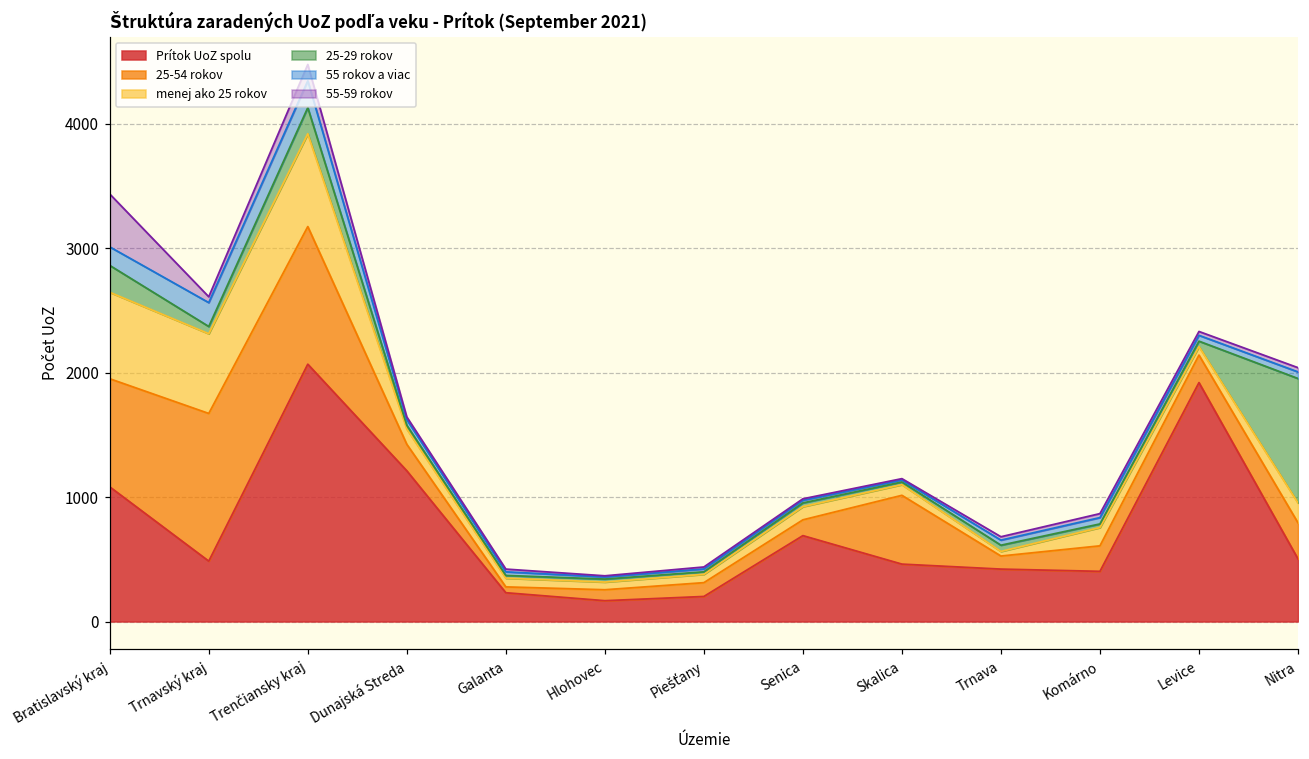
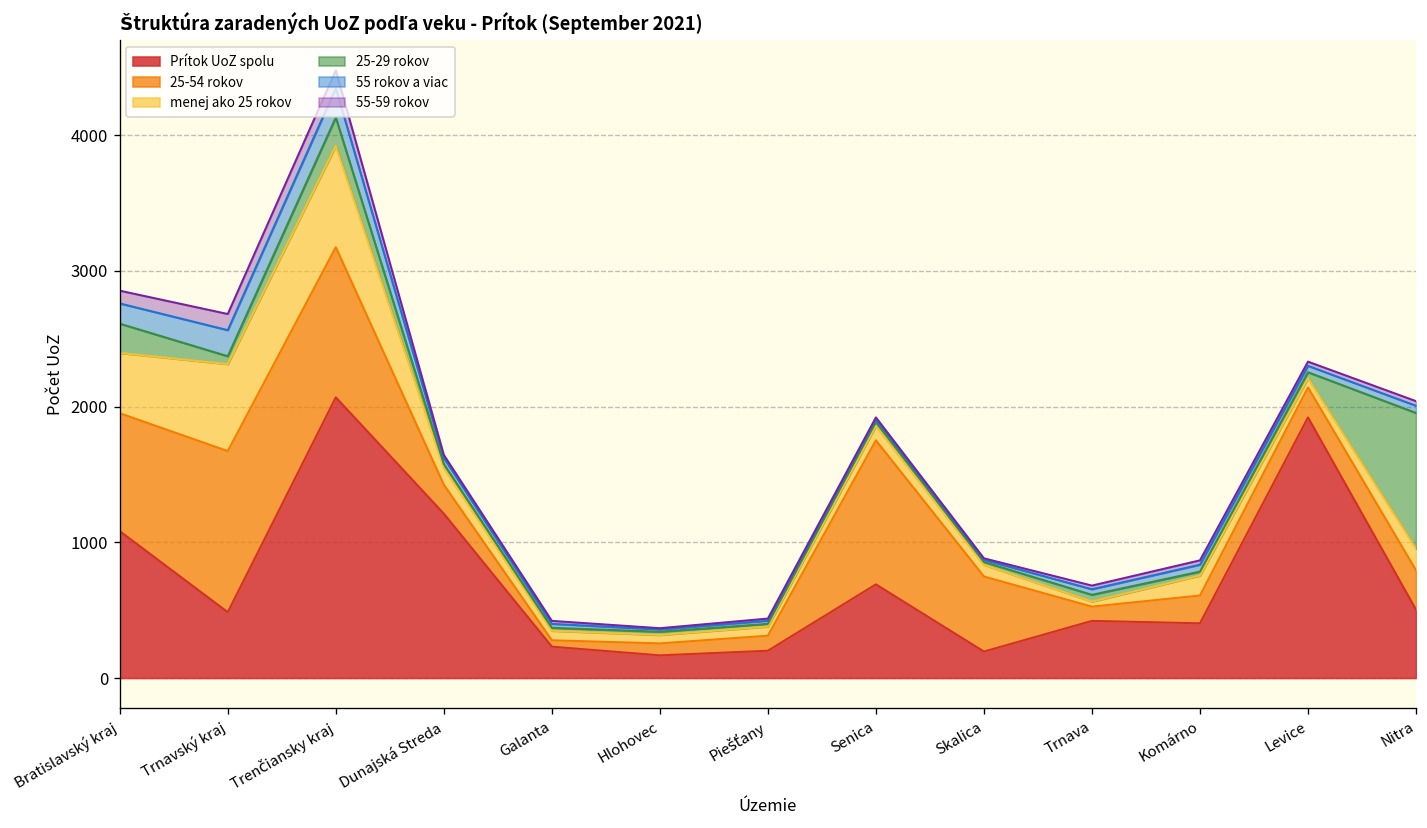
  {
    "Prítok UoZ spolu": {
      "Bratislavský kraj": 1080,
      "Trnavský kraj": 490,
      "Trenčiansky kraj": 2070,
      "Dunajská Streda": 1210,
      "Galanta": 230,
      "Hlohovec": 170,
      "Piešťany": 200,
      "Senica": 690,
-     "Skalica": 460,
+     "Skalica": 200,
      "Trnava": 420,
      "Komárno": 400,
      "Levice": 1920,
      "Nitra": 500
    },
    "25-54 rokov": {
      "Bratislavský kraj": 870,
      "Trnavský kraj": 1190,
      "Trenčiansky kraj": 1110,
      "Dunajská Streda": 210,
      "Galanta": 50,
      "Hlohovec": 90,
      "Piešťany": 110,
-     "Senica": 130,
+     "Senica": 1060,
      "Skalica": 550,
      "Trnava": 110,
      "Komárno": 210,
      "Levice": 220,
      "Nitra": 290
    },
    "menej ako 25 rokov": {
-     "Bratislavský kraj": 700,
+     "Bratislavský kraj": 440,
      "Trnavský kraj": 640,
      "Trenčiansky kraj": 750,
      "Dunajská Streda": 120,
      "Hlohovec": 60,
      "Senica": 110,
      "Trnava": 40,
      "Komárno": 150,
      "Levice": 70,
      "Nitra": 160
    },
    "25-29 rokov": {
      "Bratislavský kraj": 220,
      "Trnavský kraj": 60,
      "Trenčiansky kraj": 210,
      "Dunajská Streda": 30,
      "Trnava": 50,
      "Komárno": 30,
      "Levice": 40,
      "Nitra": 1000
    },
    "55 rokov a viac": {
      "Bratislavský kraj": 150,
      "Trnavský kraj": 190,
      "Trnava": 40,
      "Komárno": 50,
      "Levice": 50,
      "Nitra": 50
    },
    "55-59 rokov": {
-     "Bratislavský kraj": 430,
-     "Trnavský kraj": 50,
+     "Bratislavský kraj": 90,
+     "Trnavský kraj": 120,
      "Trnava": 30,
      "Komárno": 30,
      "Levice": 30,
      "Nitra": 30
    }
  }
